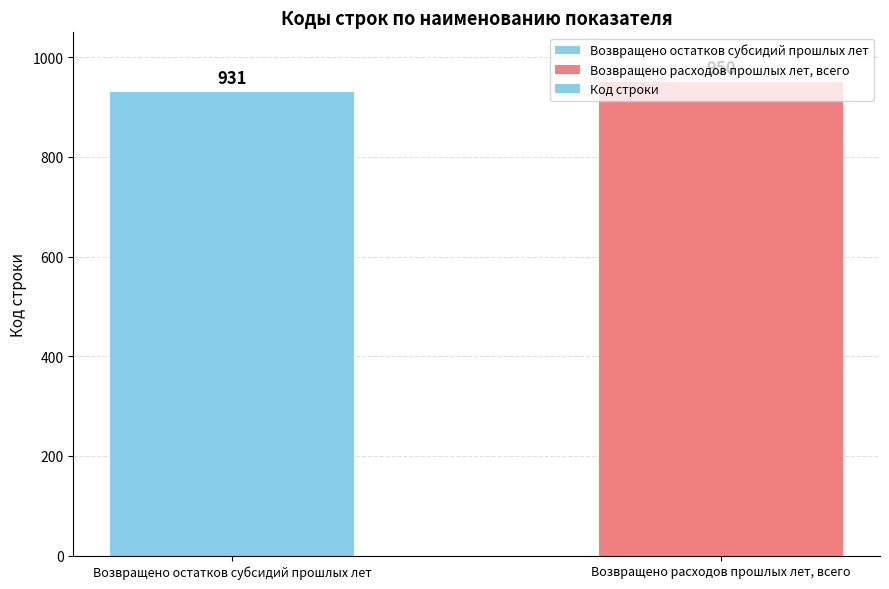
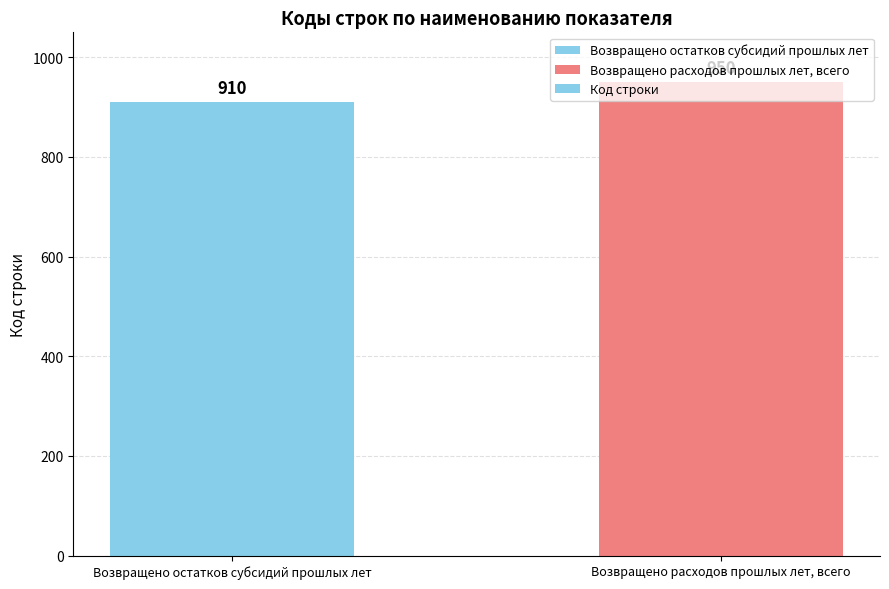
  {
-   "Возвращено остатков субсидий прошлых лет": 931
+   "Возвращено остатков субсидий прошлых лет": 910
  }
